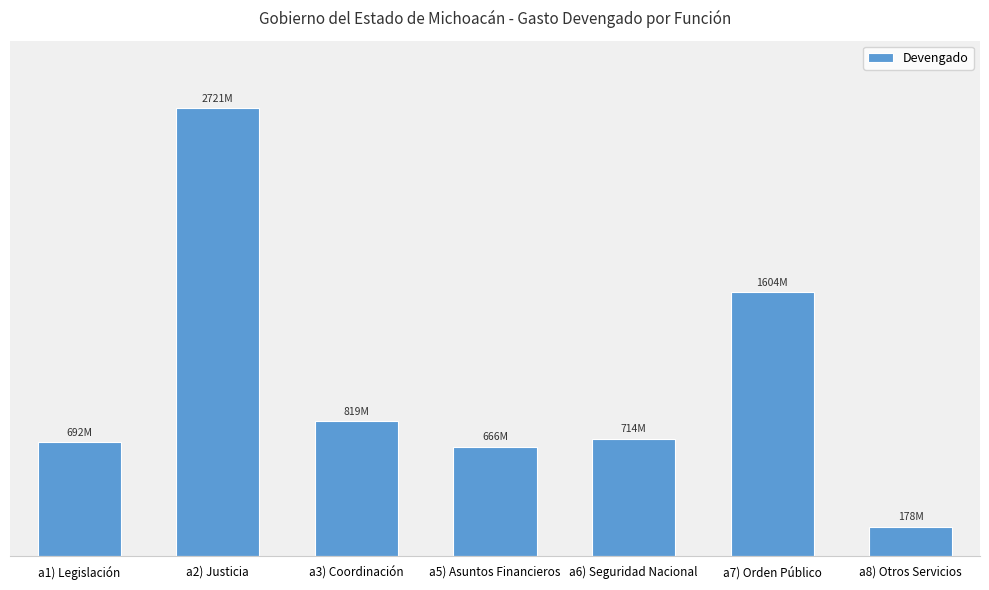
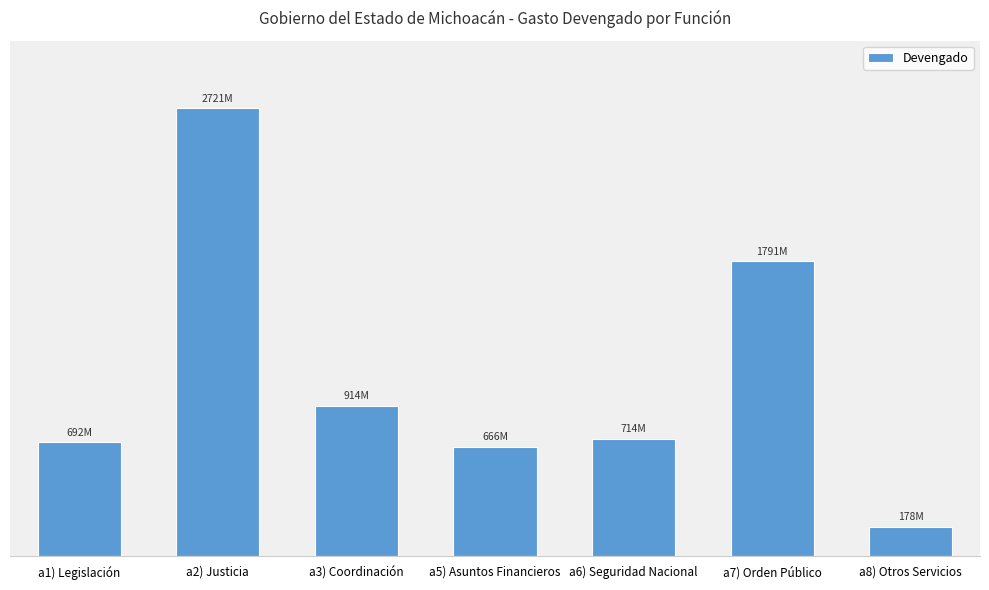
  {
    "a1) Legislación": "692M",
    "a2) Justicia": "2721M",
-   "a3) Coordinación": "819M",
+   "a3) Coordinación": "914M",
    "a5) Asuntos Financieros": "666M",
    "a6) Seguridad Nacional": "714M",
-   "a7) Orden Público": "1604M",
+   "a7) Orden Público": "1791M",
    "a8) Otros Servicios": "178M"
  }
